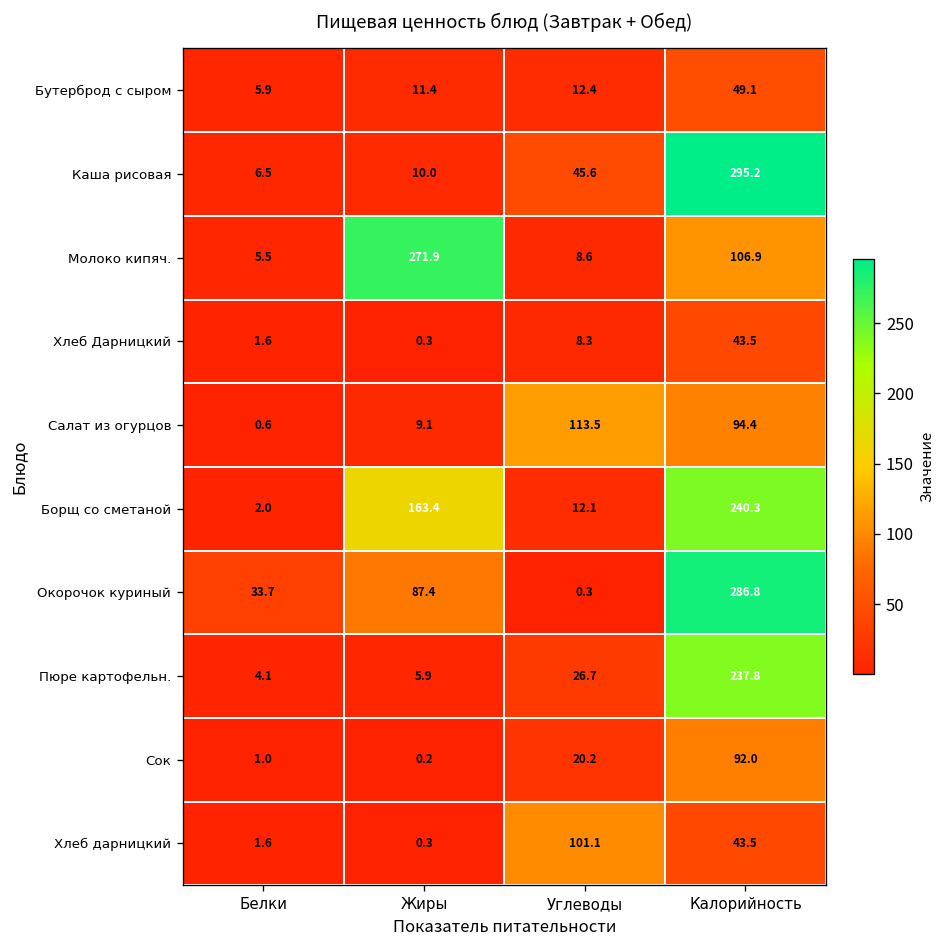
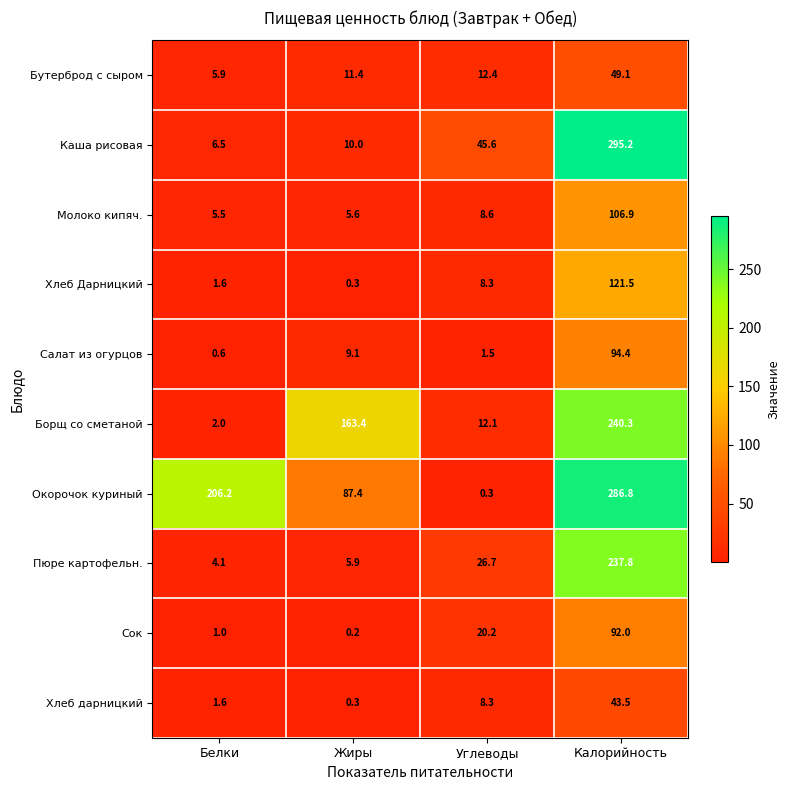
  {
    "Бутерброд с сыром": {
      "Белки": 5.9,
      "Жиры": 11.4,
      "Углеводы": 12.4,
      "Калорийность": 49.1
    },
    "Каша рисовая": {
      "Белки": 6.5,
      "Жиры": 10.0,
      "Углеводы": 45.6,
      "Калорийность": 295.2
    },
    "Молоко кипяч.": {
      "Белки": 5.5,
-     "Жиры": 271.9,
+     "Жиры": 5.6,
      "Углеводы": 8.6,
      "Калорийность": 106.9
    },
    "Хлеб Дарницкий": {
      "Белки": 1.6,
      "Жиры": 0.3,
      "Углеводы": 8.3,
-     "Калорийность": 43.5
+     "Калорийность": 121.5
    },
    "Салат из огурцов": {
      "Белки": 0.6,
      "Жиры": 9.1,
-     "Углеводы": 113.5,
+     "Углеводы": 1.5,
      "Калорийность": 94.4
    },
    "Борщ со сметаной": {
      "Белки": 2.0,
      "Жиры": 163.4,
      "Углеводы": 12.1,
      "Калорийность": 240.3
    },
    "Окорочок куриный": {
-     "Белки": 33.7,
+     "Белки": 206.2,
      "Жиры": 87.4,
      "Углеводы": 0.3,
      "Калорийность": 286.8
    },
    "Пюре картофельн.": {
      "Белки": 4.1,
      "Жиры": 5.9,
      "Углеводы": 26.7,
      "Калорийность": 237.8
    },
    "Сок": {
      "Белки": 1.0,
      "Жиры": 0.2,
      "Углеводы": 20.2,
      "Калорийность": 92.0
    },
    "Хлеб дарницкий": {
      "Белки": 1.6,
      "Жиры": 0.3,
-     "Углеводы": 101.1,
+     "Углеводы": 8.3,
      "Калорийность": 43.5
    }
  }
